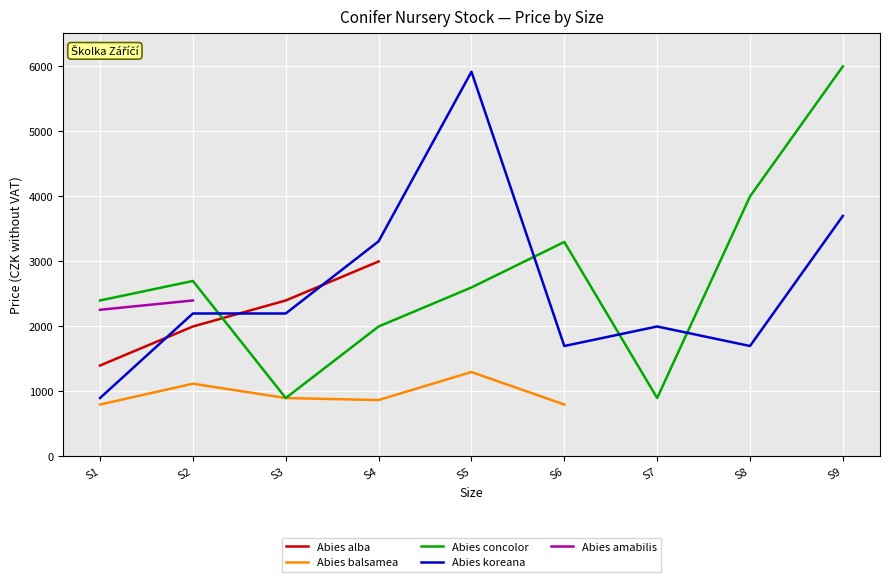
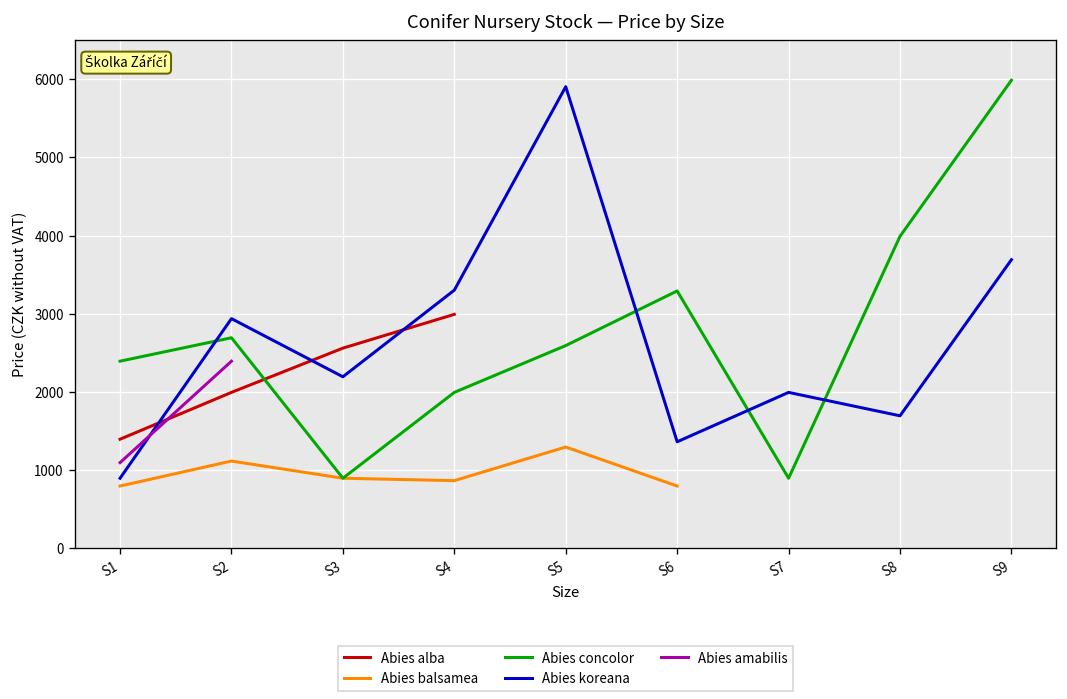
  {
    "Abies alba": {
      "S1": 1400,
      "S2": 2000,
-     "S3": 2400,
+     "S3": 2600,
      "S4": 3000
    },
    "Abies balsamea": {
      "S1": 800,
      "S2": 1100,
      "S4": 900,
      "S5": 1300,
      "S6": 800
    },
    "Abies concolor": {
      "S1": 2400,
      "S2": 2700,
      "S4": 2000,
      "S5": 2600,
      "S6": 3300,
      "S7": 900,
      "S8": 4000,
      "S9": 6000
    },
    "Abies koreana": {
      "S1": 900,
-     "S2": 2200,
+     "S2": 2900,
      "S3": 2200,
      "S4": 3300,
      "S5": 5900,
-     "S6": 1700,
+     "S6": 1400,
      "S7": 2000,
      "S8": 1700,
      "S9": 3700
    },
    "Abies amabilis": {
-     "S1": 2200,
+     "S1": 1100,
      "S2": 2400
    }
  }
